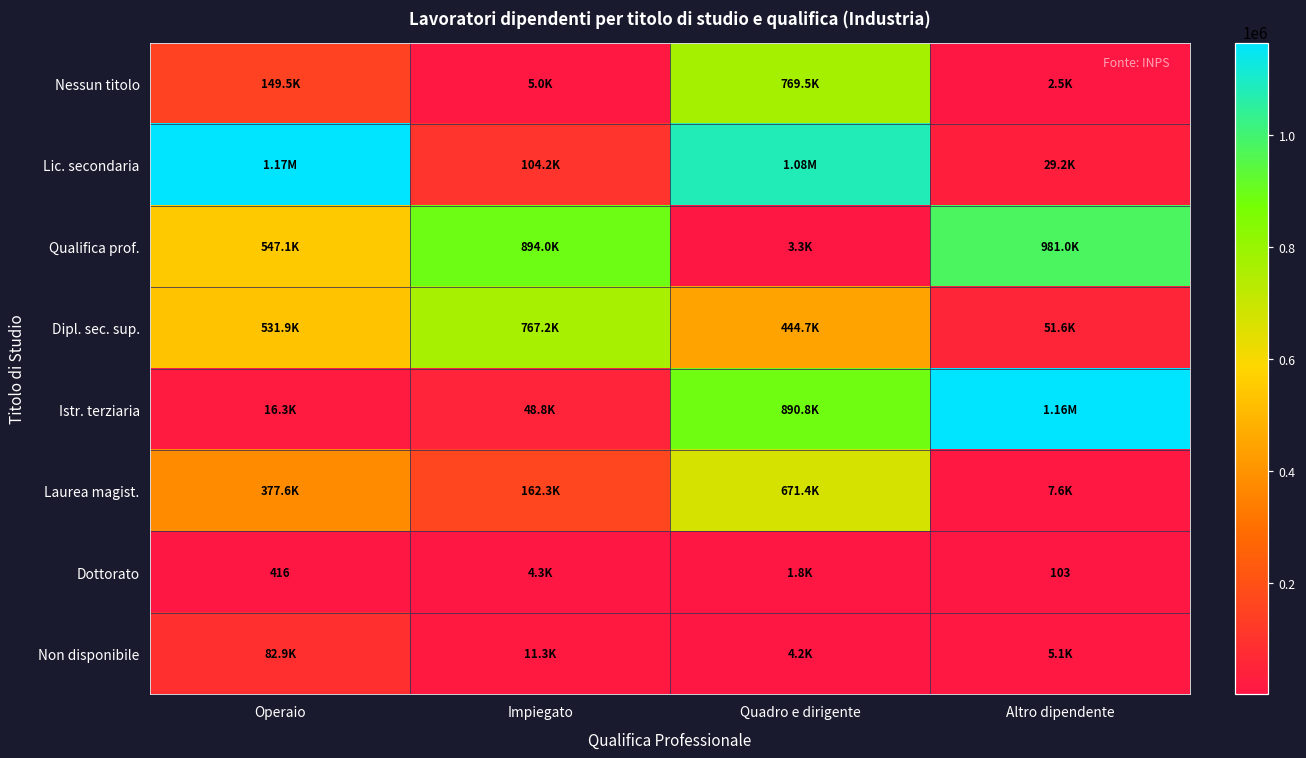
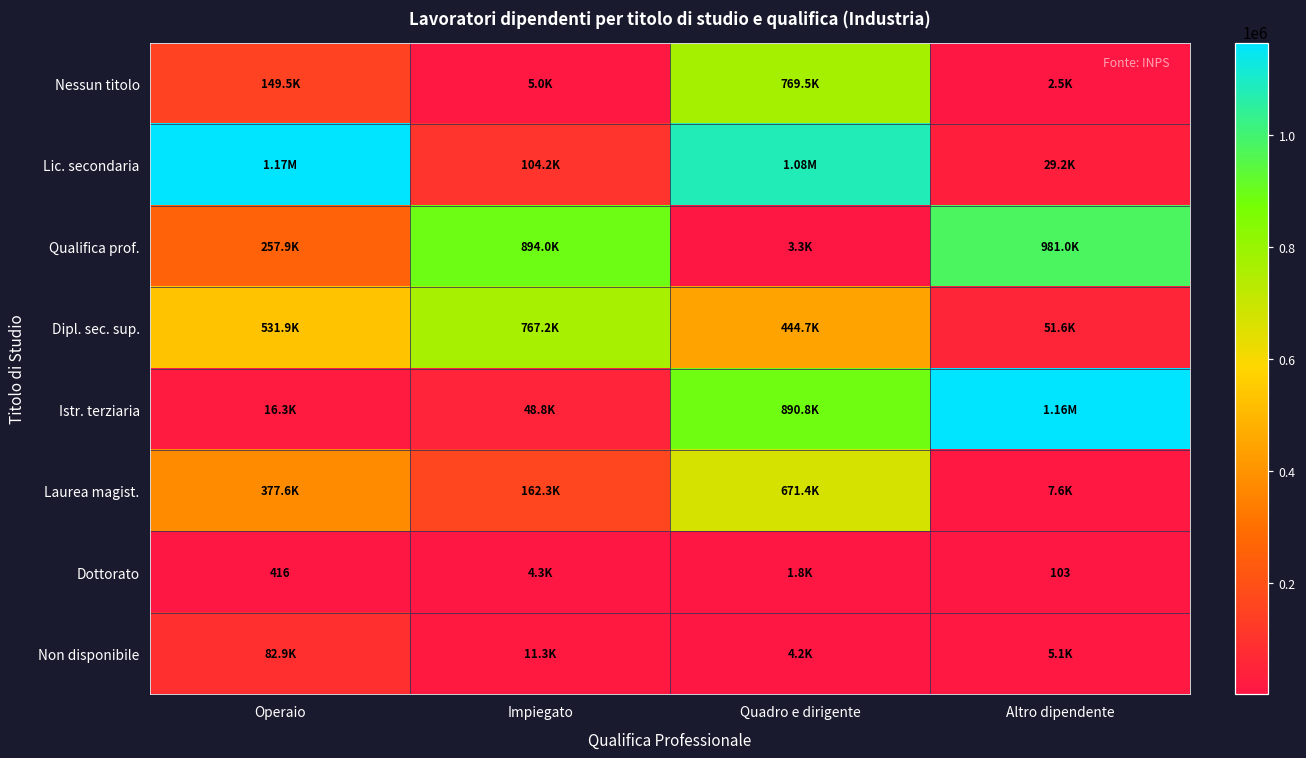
  {
    "Nessun titolo": {
      "Operaio": "149.5K",
      "Impiegato": "5.0K",
      "Quadro e dirigente": "769.5K"
    },
    "Lic. secondaria": {
      "Operaio": "1.17M",
      "Impiegato": "104.2K",
      "Quadro e dirigente": "1.08M",
      "Altro dipendente": "29.2K"
    },
    "Qualifica prof.": {
-     "Operaio": "547.1K",
+     "Operaio": "257.9K",
      "Impiegato": "894.0K",
      "Quadro e dirigente": "3.3K",
      "Altro dipendente": "981.0K"
    },
    "Dipl. sec. sup.": {
      "Operaio": "531.9K",
      "Impiegato": "767.2K",
      "Quadro e dirigente": "444.7K",
      "Altro dipendente": "51.6K"
    },
    "Istr. terziaria": {
      "Operaio": "16.3K",
      "Impiegato": "48.8K",
      "Quadro e dirigente": "890.8K",
      "Altro dipendente": "1.16M"
    },
    "Laurea magist.": {
      "Operaio": "377.6K",
      "Impiegato": "162.3K",
      "Quadro e dirigente": "671.4K",
      "Altro dipendente": "7.6K"
    },
    "Dottorato": {
      "Operaio": "416",
      "Impiegato": "4.3K",
      "Quadro e dirigente": "1.8K",
      "Altro dipendente": "103"
    },
    "Non disponibile": {
      "Operaio": "82.9K",
      "Impiegato": "11.3K",
      "Quadro e dirigente": "4.2K",
      "Altro dipendente": "5.1K"
    }
  }
